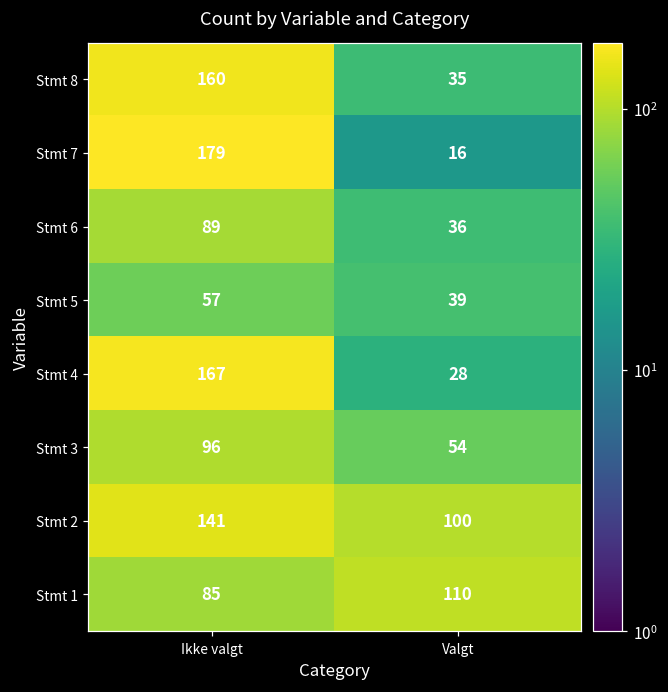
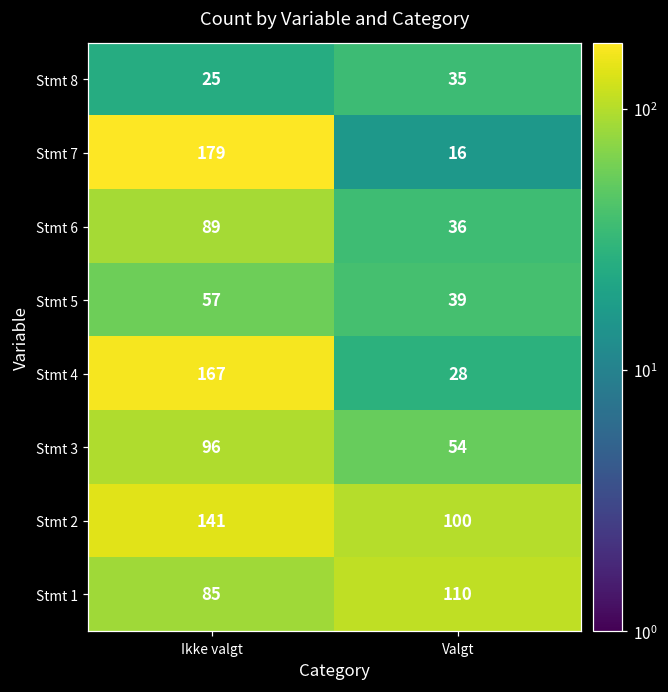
  {
    "Stmt 8": {
-     "Ikke valgt": 160,
+     "Ikke valgt": 25,
      "Valgt": 35
    },
    "Stmt 7": {
      "Ikke valgt": 179,
      "Valgt": 16
    },
    "Stmt 6": {
      "Ikke valgt": 89,
      "Valgt": 36
    },
    "Stmt 5": {
      "Ikke valgt": 57,
      "Valgt": 39
    },
    "Stmt 4": {
      "Ikke valgt": 167,
      "Valgt": 28
    },
    "Stmt 3": {
      "Ikke valgt": 96,
      "Valgt": 54
    },
    "Stmt 2": {
      "Ikke valgt": 141,
      "Valgt": 100
    },
    "Stmt 1": {
      "Ikke valgt": 85,
      "Valgt": 110
    }
  }
